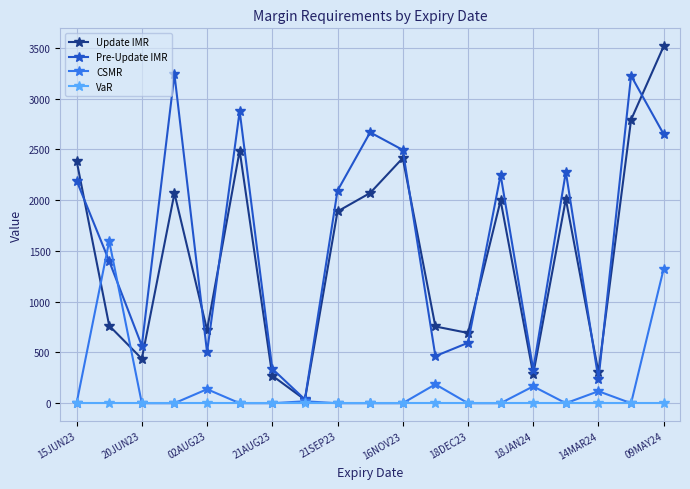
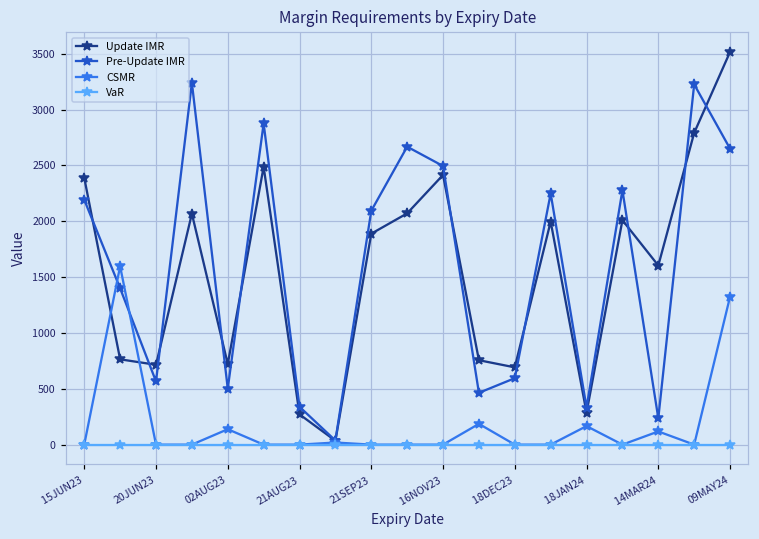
  {
    "Update IMR": {
      "15JUN23": 2390,
-     "20JUN23": 440,
+     "20JUN23": 720,
      "02AUG23": 720,
      "21AUG23": 270,
      "21SEP23": 1890,
      "16NOV23": 2420,
      "18DEC23": 690,
      "18JAN24": 290,
-     "14MAR24": 310,
+     "14MAR24": 1600,
      "09MAY24": 3520
    },
    "VaR": {
      "02AUG23": 0,
      "18JAN24": 0,
      "14MAR24": 0,
      "09MAY24": 0
    }
  }
